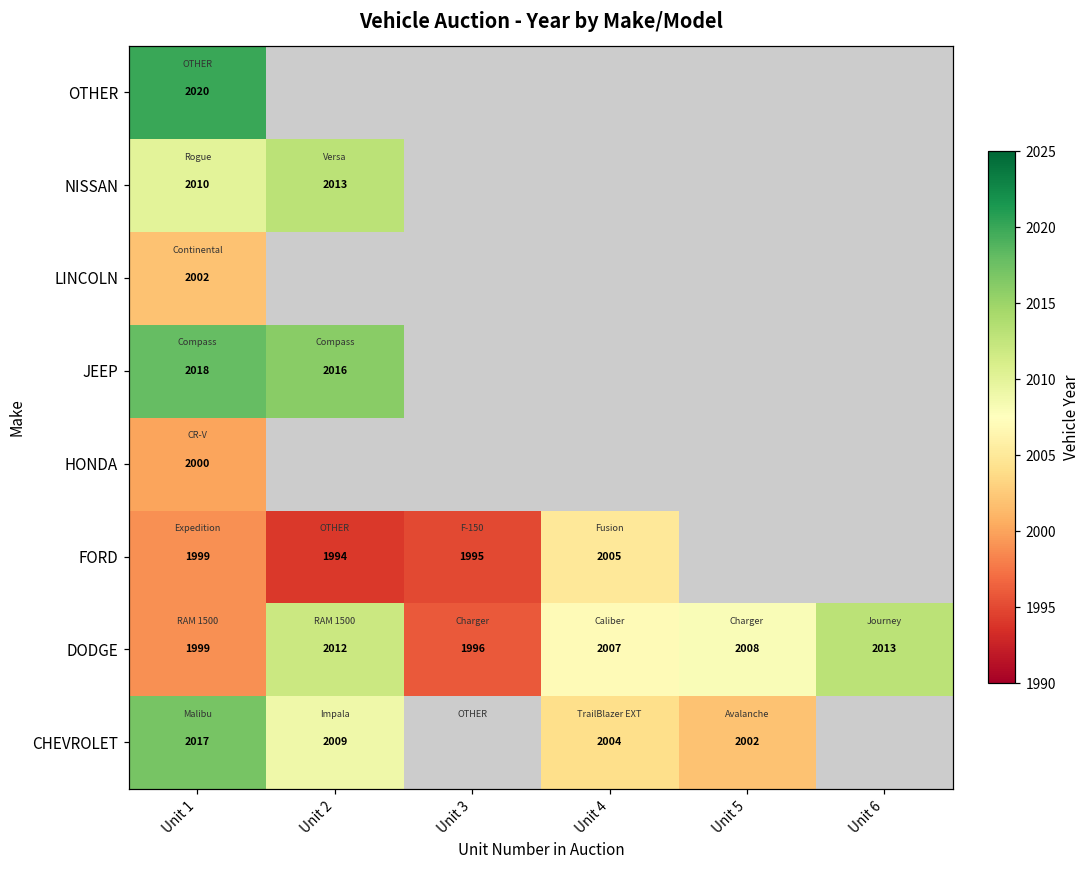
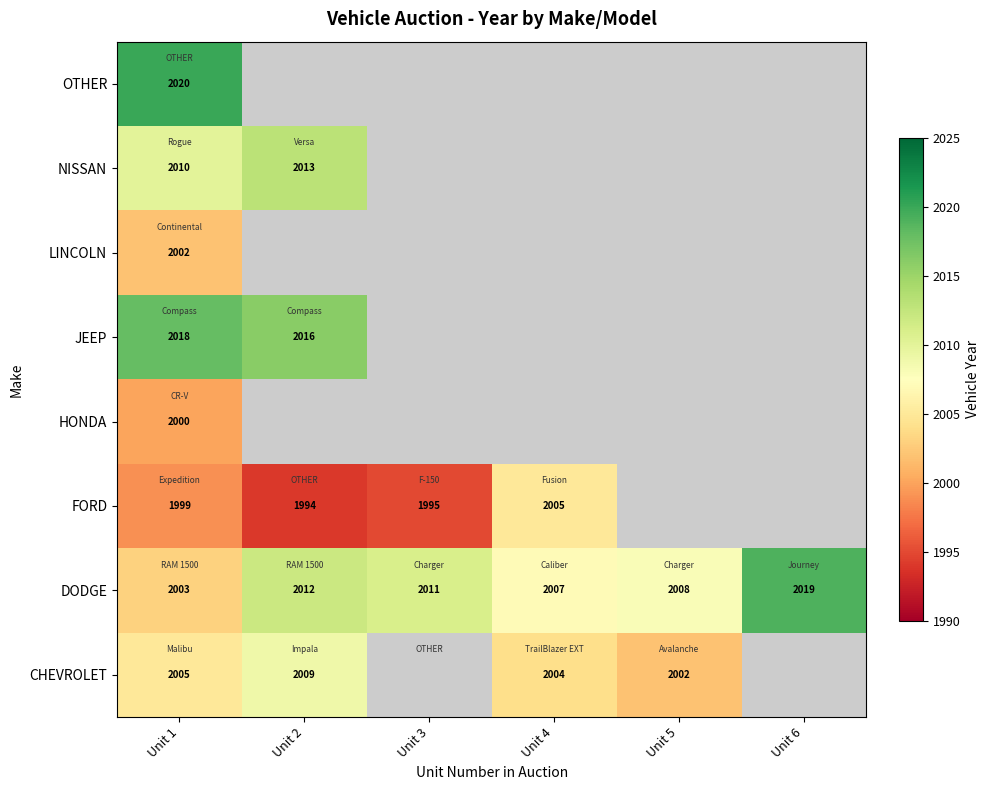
  {
    "DODGE": {
-     "Unit 1": 1999,
-     "Unit 3": 1996,
-     "Unit 6": 2013
+     "Unit 1": 2003,
+     "Unit 3": 2011,
+     "Unit 6": 2019
    },
    "CHEVROLET": {
-     "Unit 1": 2017
+     "Unit 1": 2005
    }
  }
